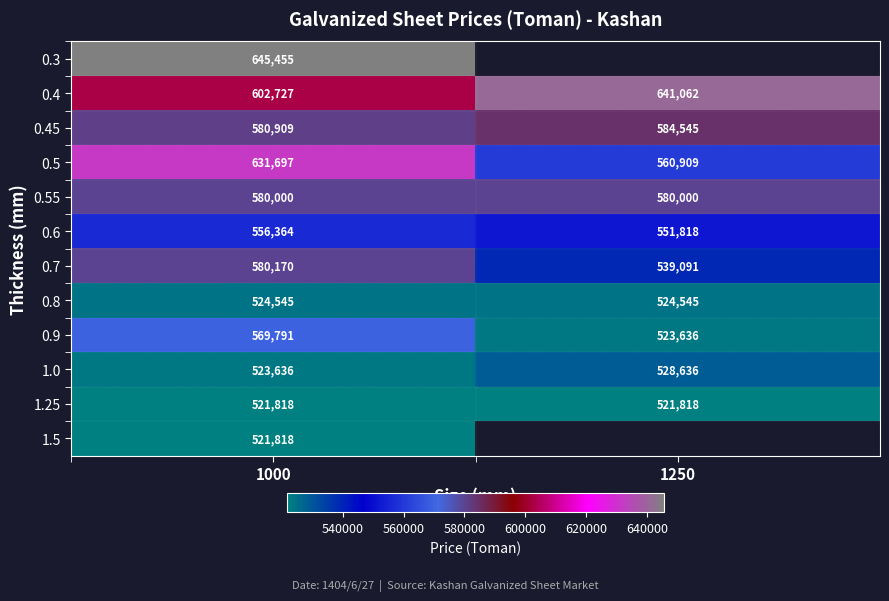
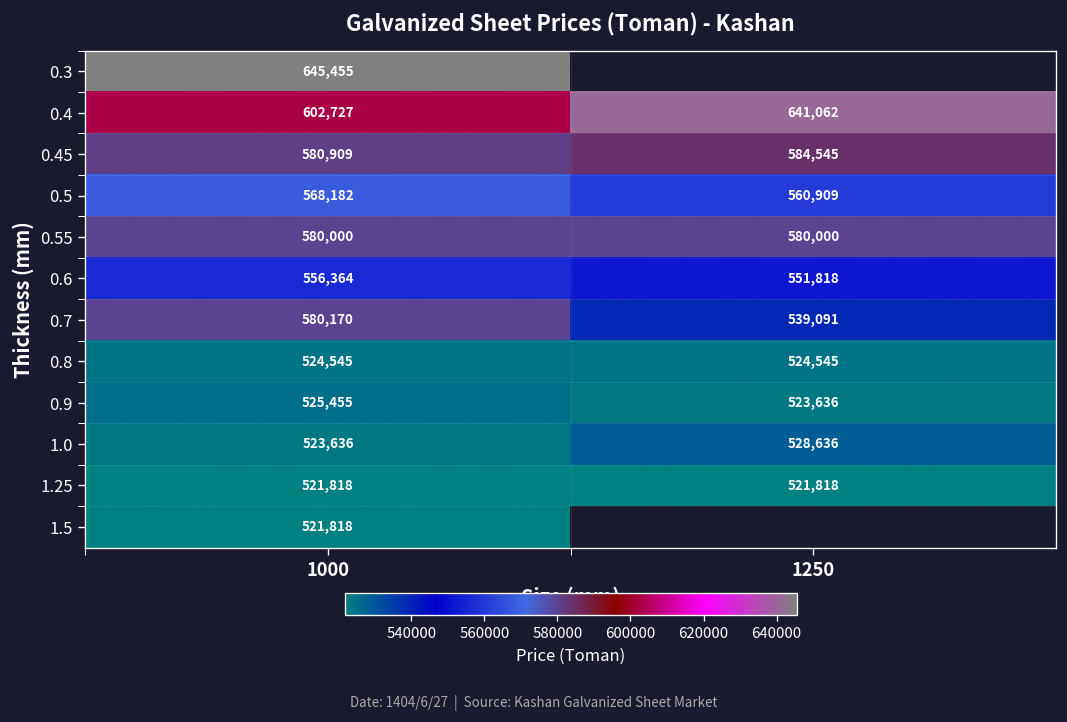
  {
    "0.3": {
      "1000": "645,455"
    },
    "0.4": {
      "1000": "602,727",
      "1250": "641,062"
    },
    "0.45": {
      "1000": "580,909",
      "1250": "584,545"
    },
    "0.5": {
-     "1000": "631,697",
+     "1000": "568,182",
      "1250": "560,909"
    },
    "0.55": {
      "1000": "580,000",
      "1250": "580,000"
    },
    "0.6": {
      "1000": "556,364",
      "1250": "551,818"
    },
    "0.7": {
      "1000": "580,170",
      "1250": "539,091"
    },
    "0.8": {
      "1000": "524,545",
      "1250": "524,545"
    },
    "0.9": {
-     "1000": "569,791",
+     "1000": "525,455",
      "1250": "523,636"
    },
    "1.0": {
      "1000": "523,636",
      "1250": "528,636"
    },
    "1.25": {
      "1000": "521,818",
      "1250": "521,818"
    },
    "1.5": {
      "1000": "521,818"
    }
  }
